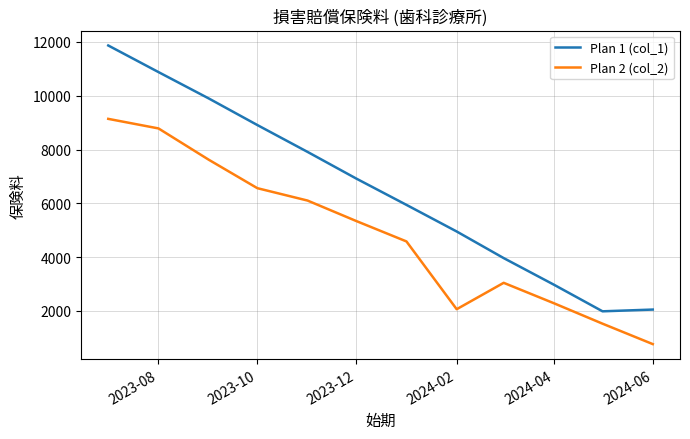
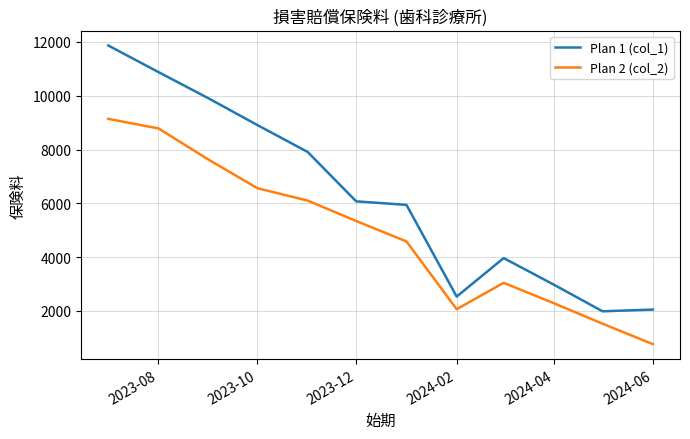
  {
    "Plan 1 (col_1)": {
      "2023-08": 10900,
      "2023-10": 8900,
-     "2023-12": 6900,
-     "2024-02": 5000,
+     "2023-12": 6100,
+     "2024-02": 2500,
      "2024-04": 3000,
      "2024-06": 2000
    },
    "Plan 2 (col_2)": {
      "2023-08": 8800,
      "2023-10": 6600,
      "2023-12": 5300,
      "2024-02": 2100,
      "2024-04": 2300,
      "2024-06": 800
    }
  }
